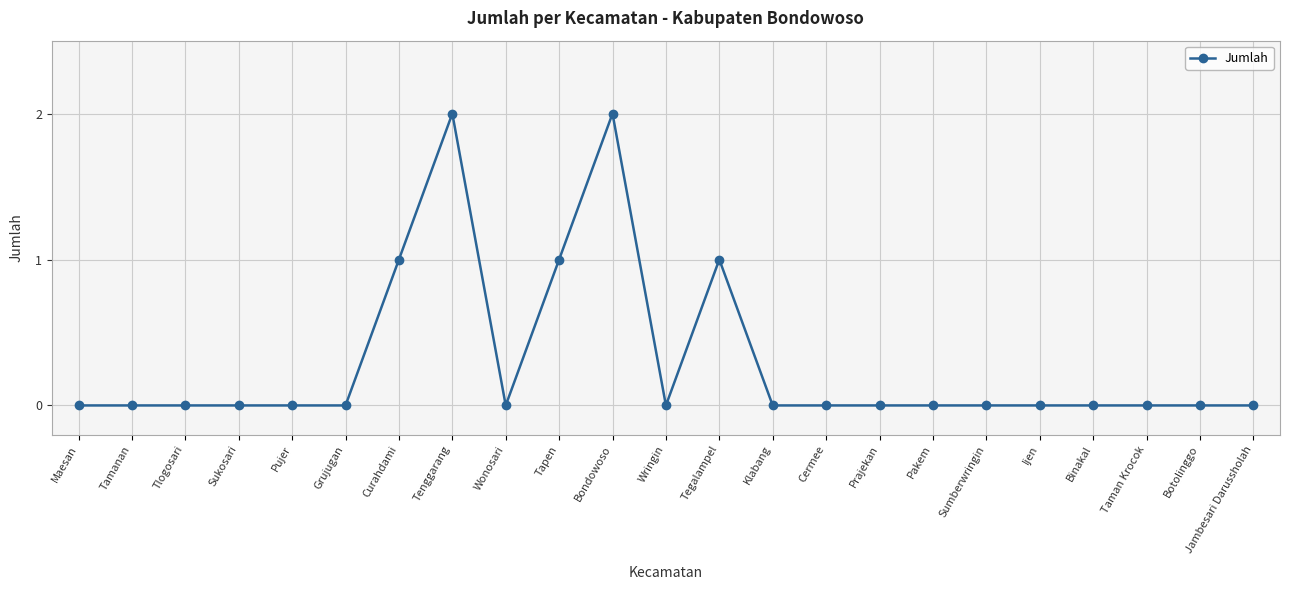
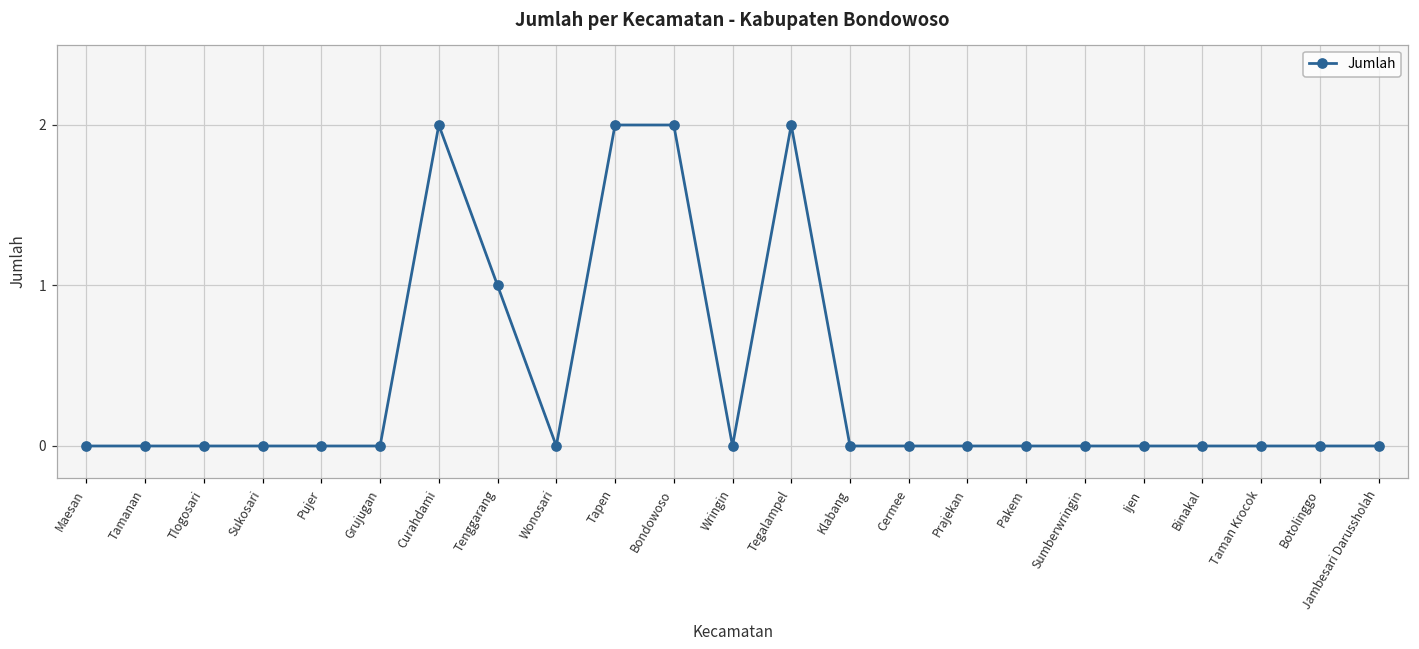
  {
    "Maesan": 0,
    "Tamanan": 0,
    "Tlogosari": 0,
    "Sukosari": 0,
    "Pujer": 0,
    "Grujugan": 0,
-   "Curahdami": 1,
-   "Tenggarang": 2,
+   "Curahdami": 2,
+   "Tenggarang": 1,
    "Wonosari": 0,
-   "Tapen": 1,
+   "Tapen": 2,
    "Bondowoso": 2,
    "Wringin": 0,
-   "Tegalampel": 1,
+   "Tegalampel": 2,
    "Klabang": 0,
    "Cermee": 0,
    "Prajekan": 0,
    "Pakem": 0,
    "Sumberwringin": 0,
    "Ijen": 0,
    "Binakal": 0,
    "Taman Krocok": 0,
    "Botolinggo": 0,
    "Jambesari Darussholah": 0
  }
